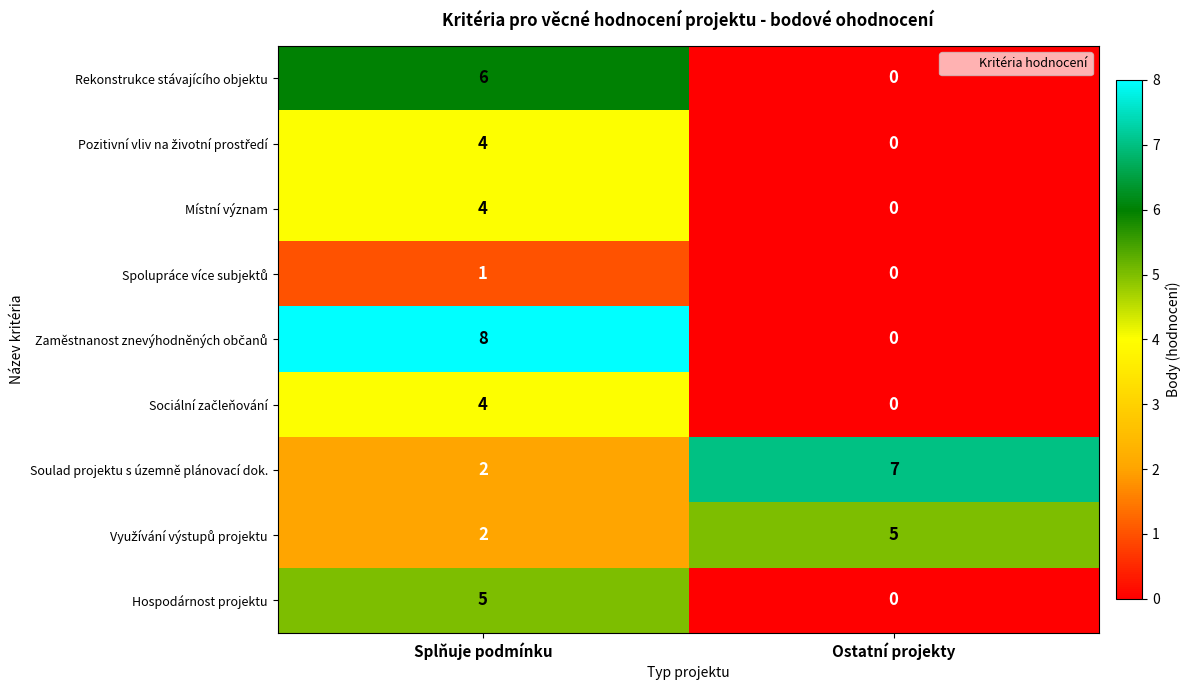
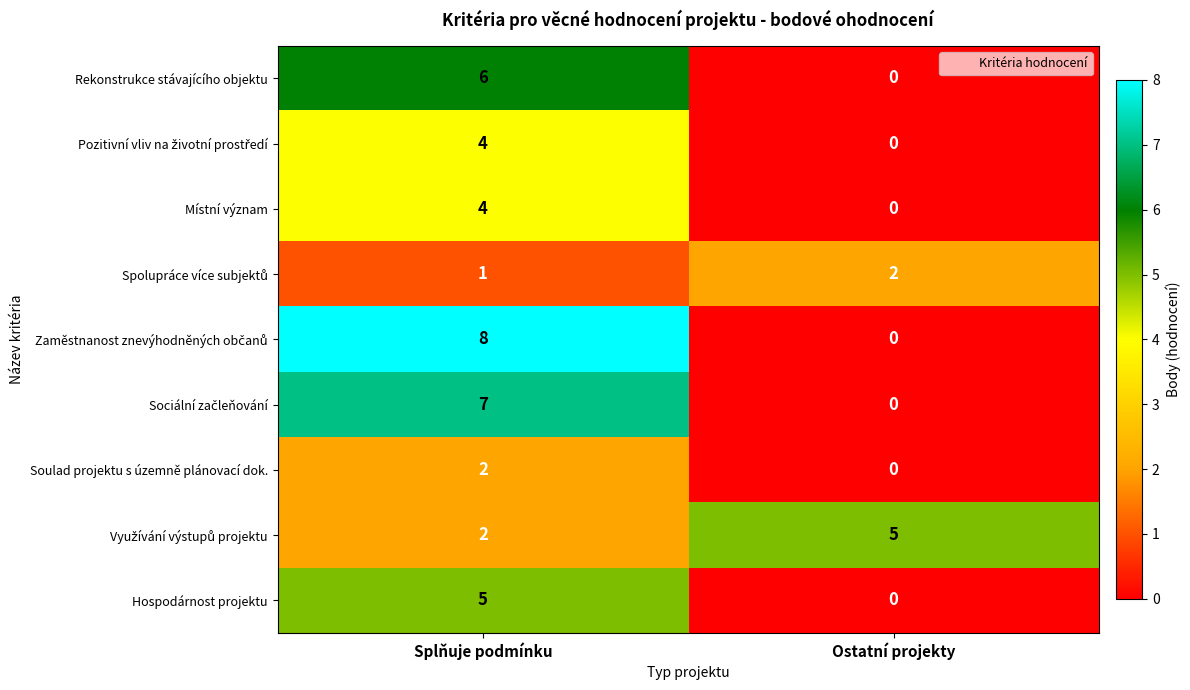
  {
    "Rekonstrukce stávajícího objektu": {
      "Splňuje podmínku": 6,
      "Ostatní projekty": 0
    },
    "Pozitivní vliv na životní prostředí": {
      "Splňuje podmínku": 4,
      "Ostatní projekty": 0
    },
    "Místní význam": {
      "Splňuje podmínku": 4,
      "Ostatní projekty": 0
    },
    "Spolupráce více subjektů": {
      "Splňuje podmínku": 1,
-     "Ostatní projekty": 0
+     "Ostatní projekty": 2
    },
    "Zaměstnanost znevýhodněných občanů": {
      "Splňuje podmínku": 8,
      "Ostatní projekty": 0
    },
    "Sociální začleňování": {
-     "Splňuje podmínku": 4,
+     "Splňuje podmínku": 7,
      "Ostatní projekty": 0
    },
    "Soulad projektu s územně plánovací dok.": {
      "Splňuje podmínku": 2,
-     "Ostatní projekty": 7
+     "Ostatní projekty": 0
    },
    "Využívání výstupů projektu": {
      "Splňuje podmínku": 2,
      "Ostatní projekty": 5
    },
    "Hospodárnost projektu": {
      "Splňuje podmínku": 5,
      "Ostatní projekty": 0
    }
  }
